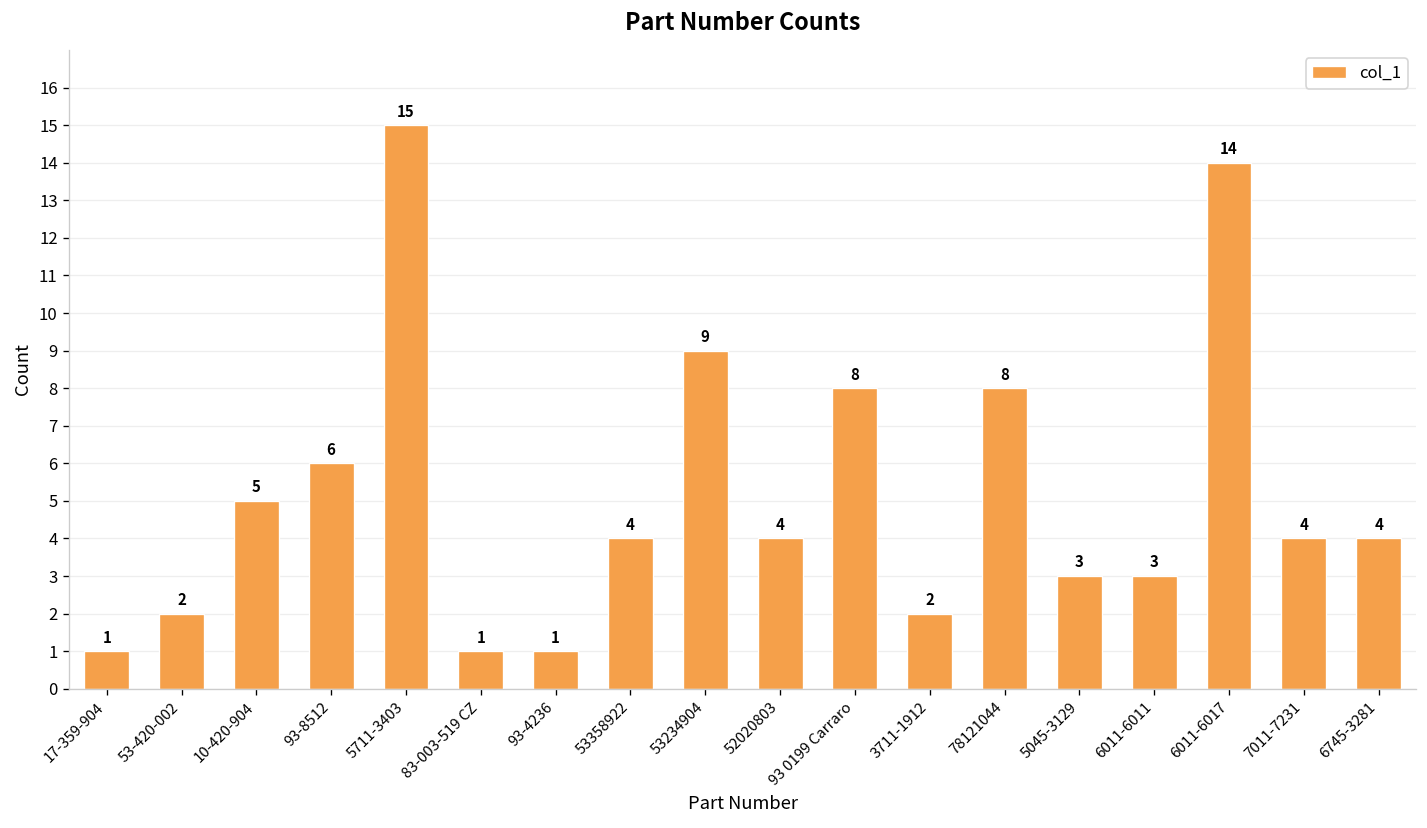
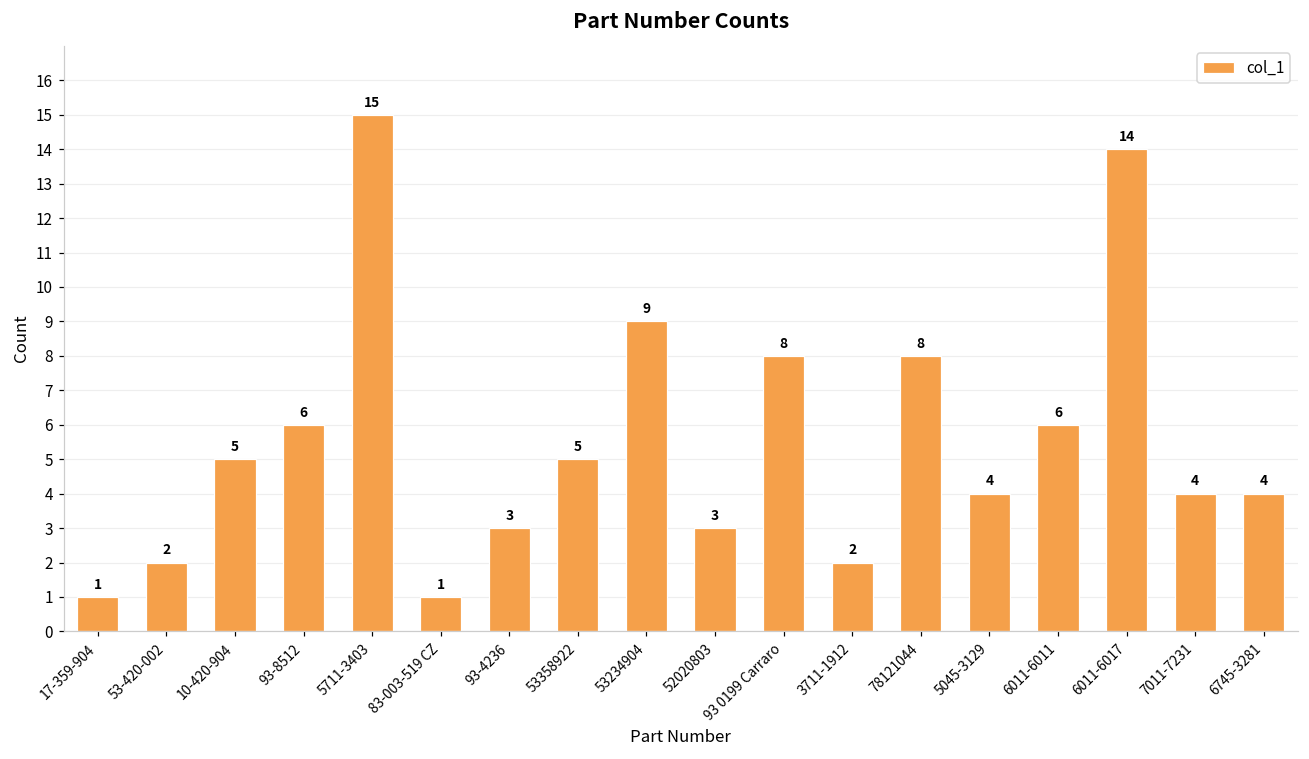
  {
    "17-359-904": 1,
    "53-420-002": 2,
    "10-420-904": 5,
    "93-8512": 6,
    "5711-3403": 15,
    "83-003-519 CZ": 1,
-   "93-4236": 1,
-   "53358922": 4,
+   "93-4236": 3,
+   "53358922": 5,
    "53234904": 9,
-   "52020803": 4,
+   "52020803": 3,
    "93 0199 Carraro": 8,
    "3711-1912": 2,
    "78121044": 8,
-   "5045-3129": 3,
-   "6011-6011": 3,
+   "5045-3129": 4,
+   "6011-6011": 6,
    "6011-6017": 14,
    "7011-7231": 4,
    "6745-3281": 4
  }
